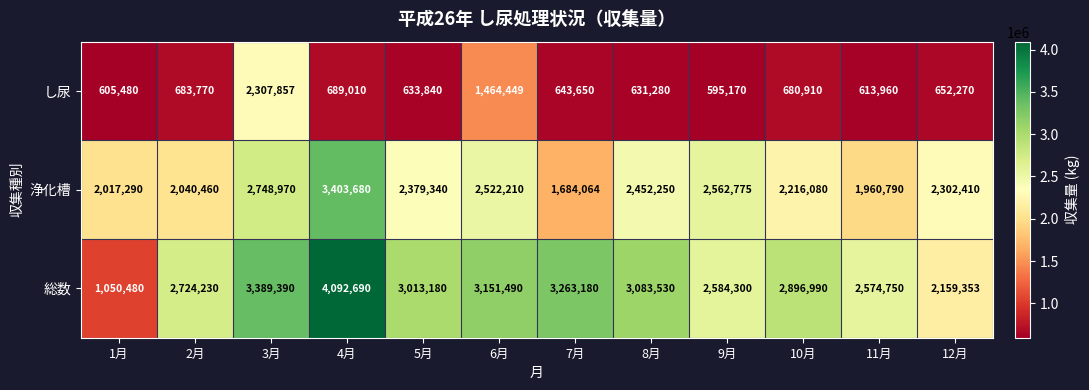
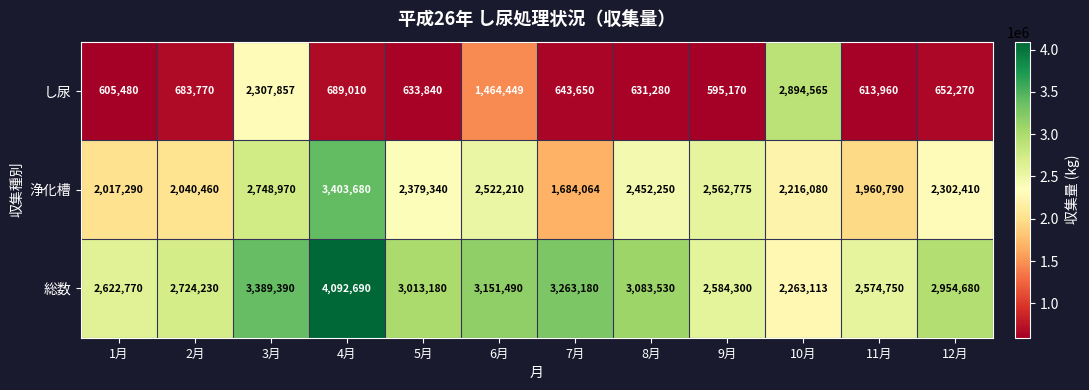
  {
    "し尿": {
      "1月": "605,480",
      "2月": "683,770",
      "3月": "2,307,857",
      "4月": "689,010",
      "5月": "633,840",
      "6月": "1,464,449",
      "7月": "643,650",
      "8月": "631,280",
      "9月": "595,170",
-     "10月": "680,910",
+     "10月": "2,894,565",
      "11月": "613,960",
      "12月": "652,270"
    },
    "浄化槽": {
      "1月": "2,017,290",
      "2月": "2,040,460",
      "3月": "2,748,970",
      "4月": "3,403,680",
      "5月": "2,379,340",
      "6月": "2,522,210",
      "7月": "1,684,064",
      "8月": "2,452,250",
      "9月": "2,562,775",
      "10月": "2,216,080",
      "11月": "1,960,790",
      "12月": "2,302,410"
    },
    "総数": {
-     "1月": "1,050,480",
+     "1月": "2,622,770",
      "2月": "2,724,230",
      "3月": "3,389,390",
      "4月": "4,092,690",
      "5月": "3,013,180",
      "6月": "3,151,490",
      "7月": "3,263,180",
      "8月": "3,083,530",
      "9月": "2,584,300",
-     "10月": "2,896,990",
+     "10月": "2,263,113",
      "11月": "2,574,750",
-     "12月": "2,159,353"
+     "12月": "2,954,680"
    }
  }
